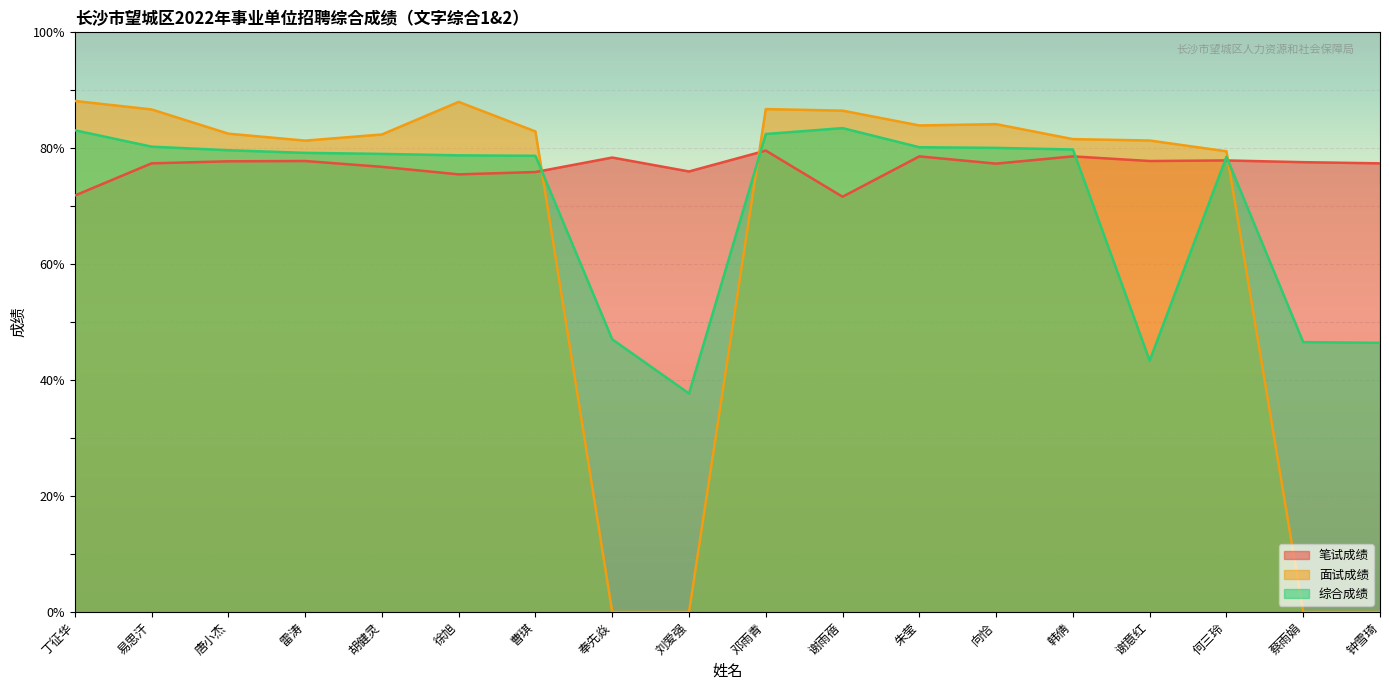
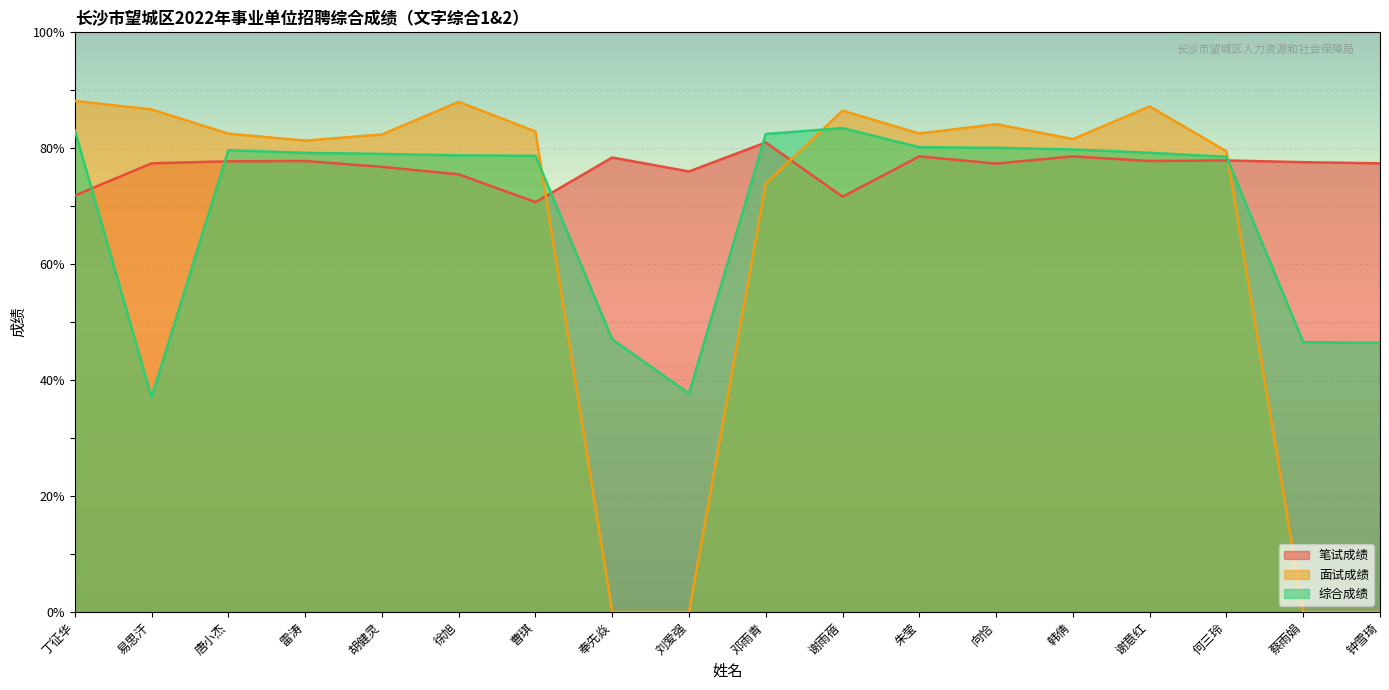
  {
    "笔试成绩": {
      "丁征华": "72%",
      "易思汗": "77%",
      "唐小杰": "78%",
      "雷涛": "78%",
      "胡健灵": "77%",
      "徐旭": "76%",
-     "曹琪": "76%",
+     "曹琪": "71%",
      "奉先焱": "78%",
      "刘爱强": "76%",
-     "邓雨青": "80%",
+     "邓雨青": "81%",
      "谢雨蓓": "72%",
      "朱莹": "79%",
      "向恰": "77%",
      "韩倩": "79%",
      "谢意红": "78%",
      "何三玲": "78%",
      "蔡雨娟": "78%",
      "钟雪琦": "77%"
    },
    "面试成绩": {
      "丁征华": "88%",
      "易思汗": "87%",
      "唐小杰": "83%",
      "雷涛": "81%",
      "胡健灵": "82%",
      "徐旭": "88%",
      "曹琪": "83%",
      "奉先焱": "0%",
      "刘爱强": "0%",
-     "邓雨青": "87%",
+     "邓雨青": "74%",
      "谢雨蓓": "86%",
-     "朱莹": "84%",
+     "朱莹": "83%",
      "向恰": "84%",
      "韩倩": "82%",
-     "谢意红": "81%",
+     "谢意红": "87%",
      "何三玲": "79%",
      "蔡雨娟": "0%",
      "钟雪琦": "0%"
    },
    "综合成绩": {
      "丁征华": "83%",
-     "易思汗": "80%",
+     "易思汗": "37%",
      "唐小杰": "80%",
      "雷涛": "79%",
      "胡健灵": "79%",
      "徐旭": "79%",
      "曹琪": "79%",
      "奉先焱": "47%",
      "刘爱强": "38%",
      "邓雨青": "82%",
      "谢雨蓓": "83%",
      "朱莹": "80%",
      "向恰": "80%",
      "韩倩": "80%",
-     "谢意红": "43%",
+     "谢意红": "79%",
      "何三玲": "79%",
      "蔡雨娟": "47%",
      "钟雪琦": "46%"
    }
  }
